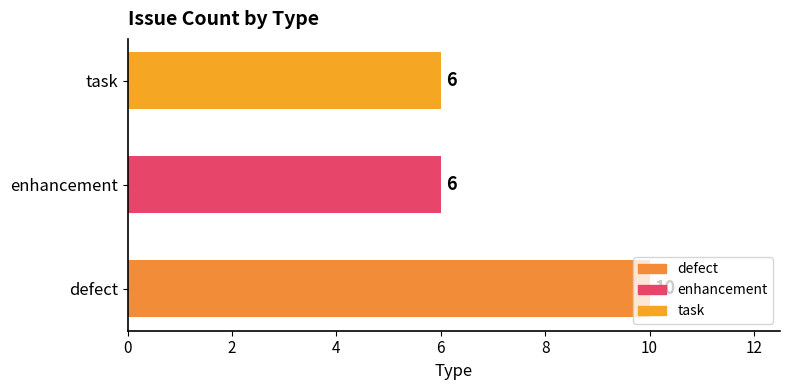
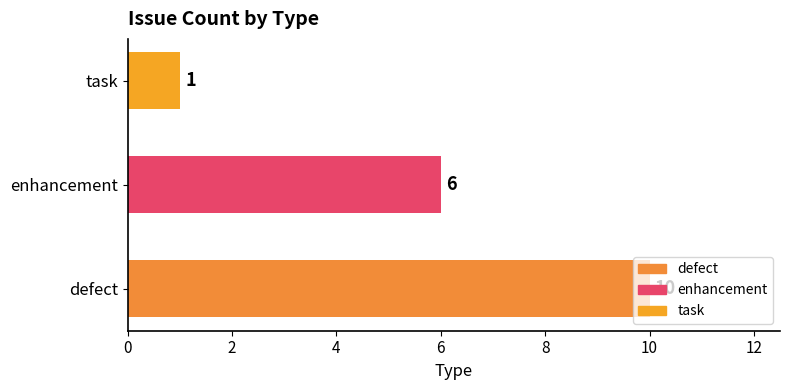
  {
-   "task": 6,
+   "task": 1,
    "enhancement": 6
  }
